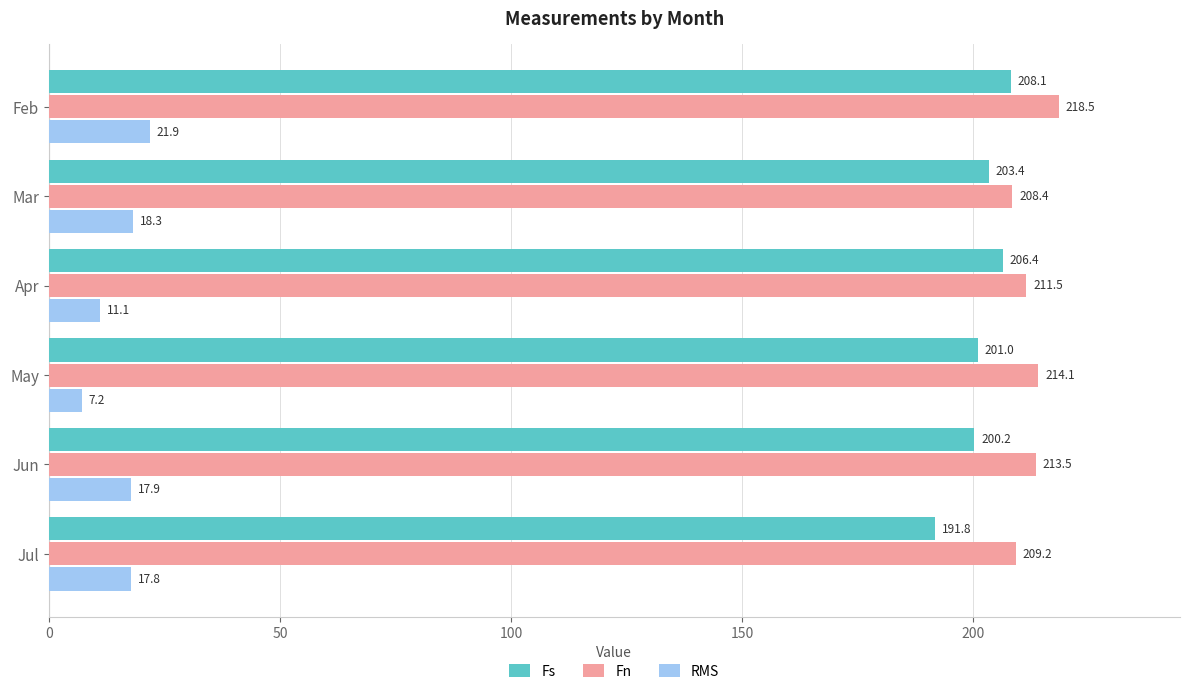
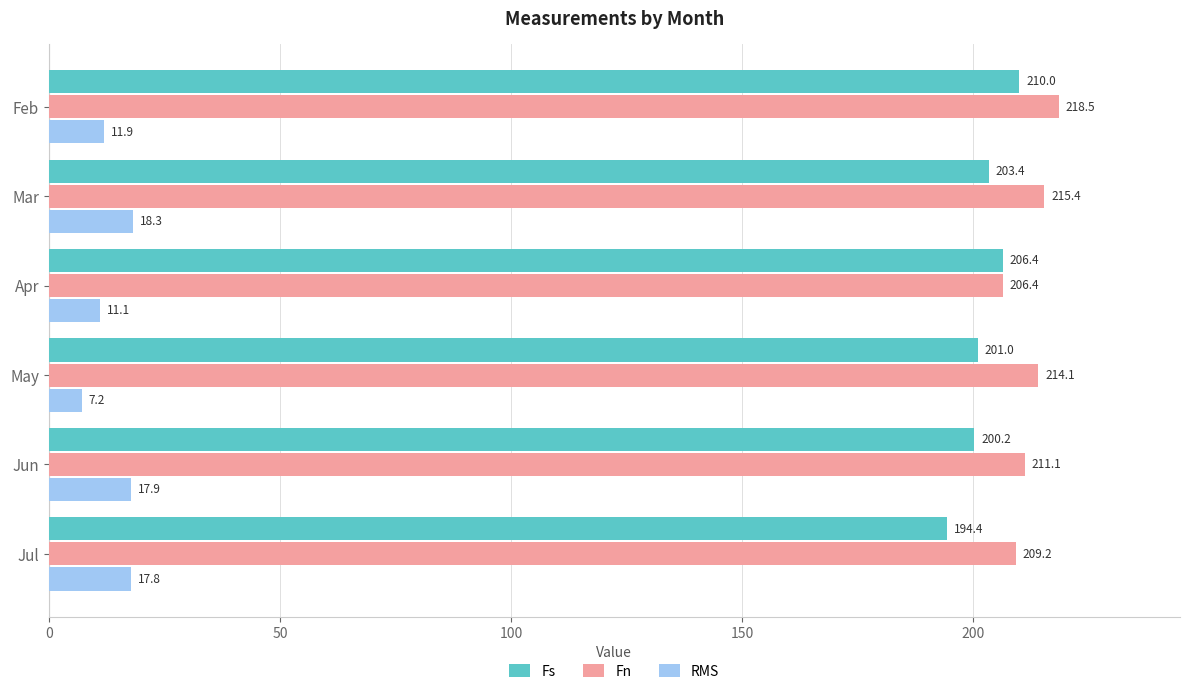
  {
    "Fs": {
-     "Feb": 208.1,
+     "Feb": 210.0,
      "Mar": 203.4,
      "Apr": 206.4,
      "May": 201.0,
      "Jun": 200.2,
-     "Jul": 191.8
+     "Jul": 194.4
    },
    "Fn": {
      "Feb": 218.5,
-     "Mar": 208.4,
-     "Apr": 211.5,
+     "Mar": 215.4,
+     "Apr": 206.4,
      "May": 214.1,
-     "Jun": 213.5,
+     "Jun": 211.1,
      "Jul": 209.2
    },
    "RMS": {
-     "Feb": 21.9,
+     "Feb": 11.9,
      "Mar": 18.3,
      "Apr": 11.1,
      "May": 7.2,
      "Jun": 17.9,
      "Jul": 17.8
    }
  }
